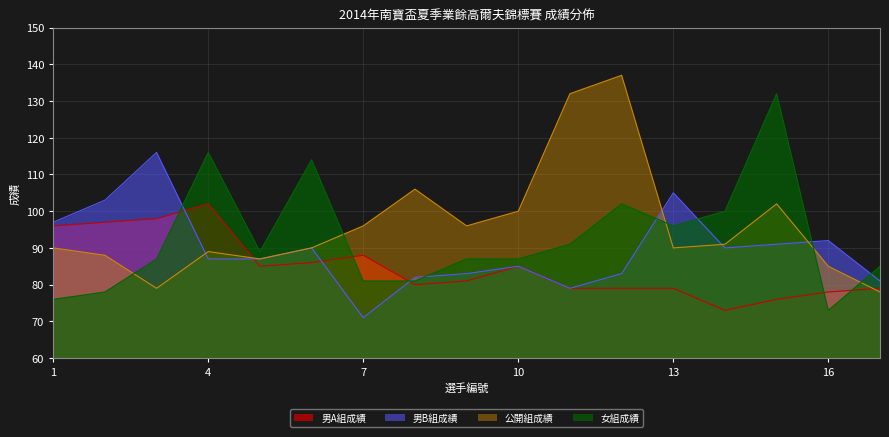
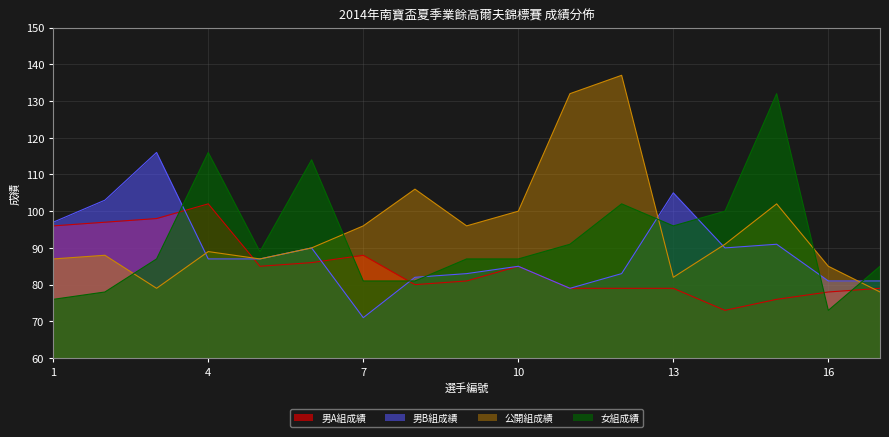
  {
    "男A組成績": {
      "1": 96,
      "4": 102,
      "7": 88,
      "13": 79,
      "16": 78
    },
    "男B組成績": {
      "1": 97,
      "4": 87,
      "7": 71,
      "13": 105,
-     "16": 92
+     "16": 81
    },
    "公開組成績": {
-     "1": 90,
+     "1": 87,
      "4": 89,
      "7": 96,
      "10": 100,
-     "13": 90,
+     "13": 82,
      "16": 85
    },
    "女組成績": {
      "1": 76,
      "4": 116,
      "7": 81,
      "10": 87,
      "13": 96,
      "16": 73
    }
  }
